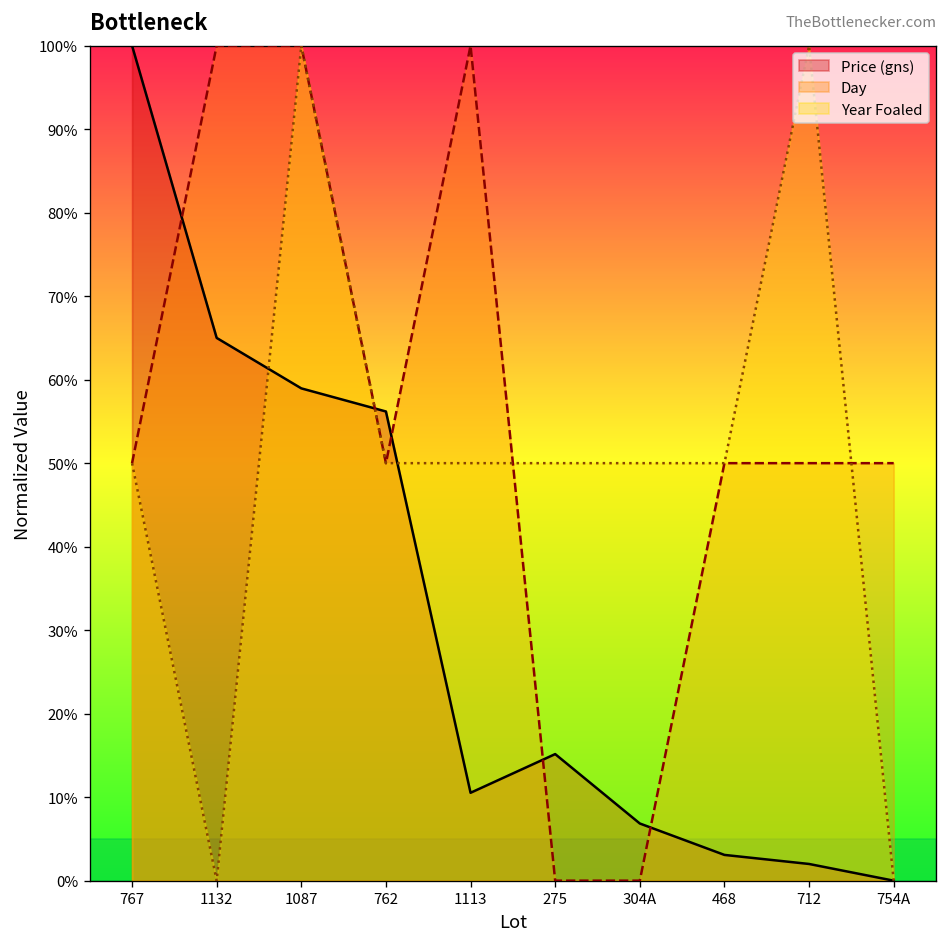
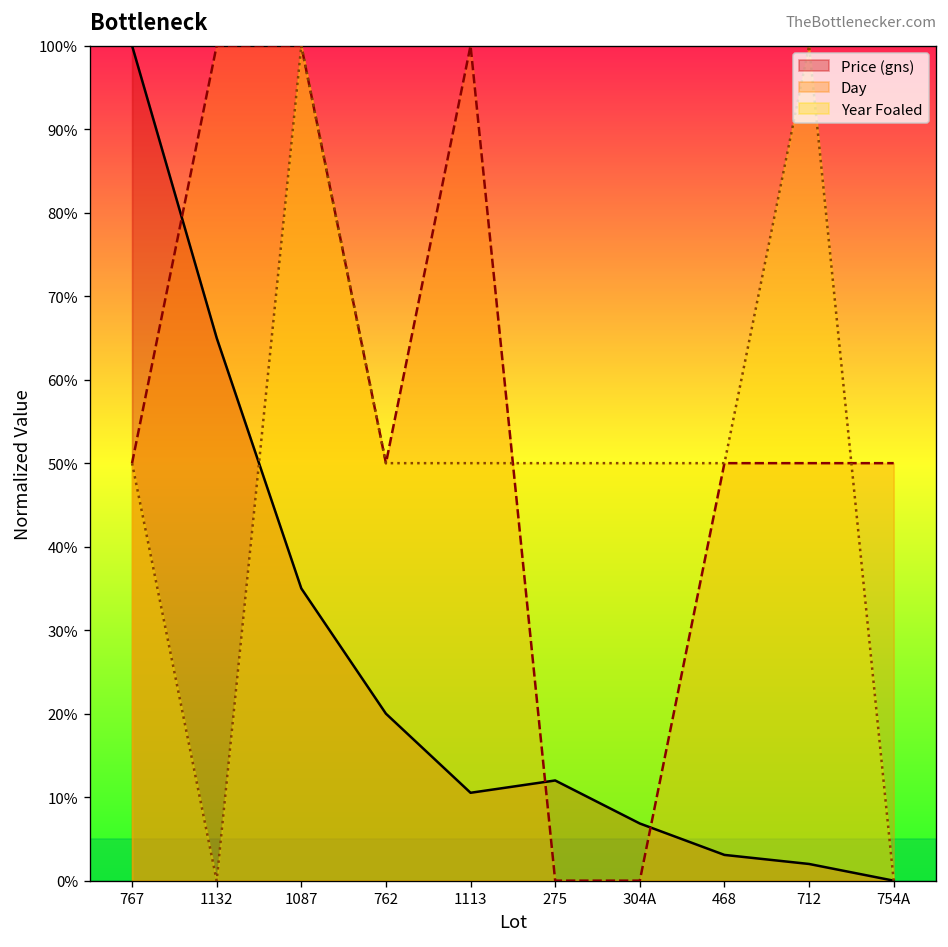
  {
    "Price (gns)": {
      "767": "100%",
      "1132": "65%",
-     "1087": "59%",
-     "762": "56%",
+     "1087": "35%",
+     "762": "20%",
      "1113": "11%",
-     "275": "15%",
+     "275": "12%",
      "304A": "7%"
    }
  }
